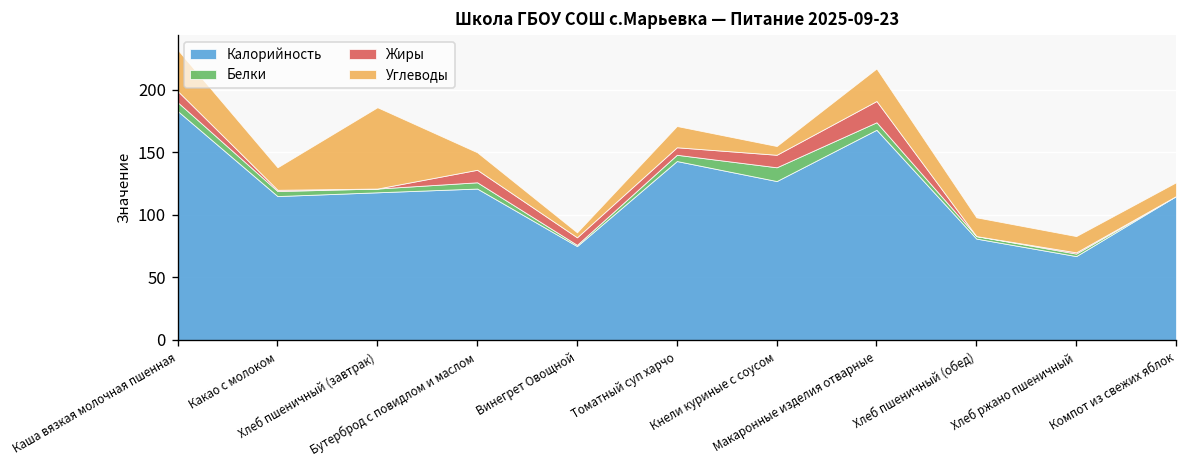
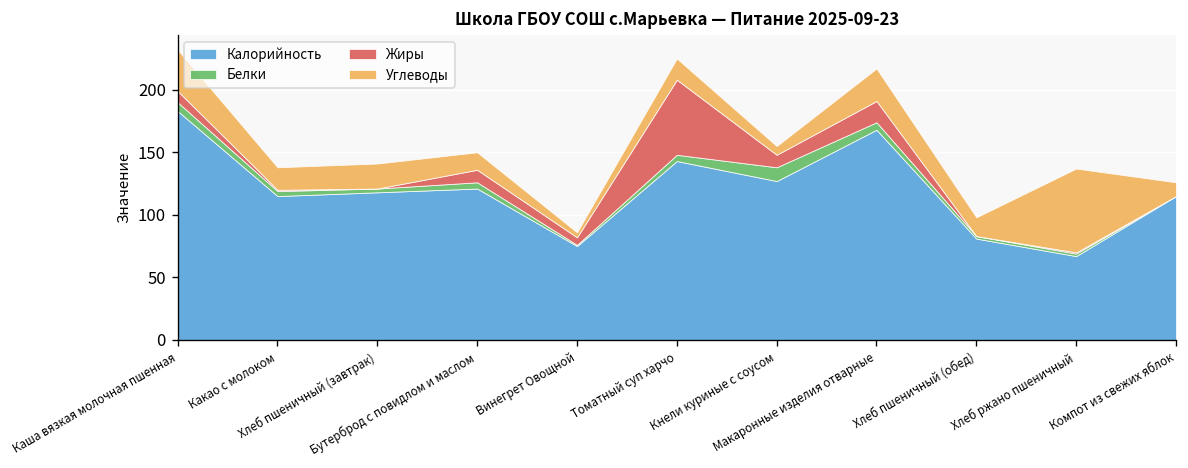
  {
    "Калорийность": {
      "Каша вязкая молочная пшенная": 183,
      "Какао с молоком": 115,
      "Хлеб пшеничный (завтрак)": 118,
      "Бутерброд с повидлом и маслом": 121,
      "Томатный суп харчо": 143,
      "Кнели куриные с соусом": 127,
      "Макаронные изделия отварные": 168
    },
    "Белки": {
      "Каша вязкая молочная пшенная": 7,
      "Бутерброд с повидлом и маслом": 5,
      "Томатный суп харчо": 5,
      "Кнели куриные с соусом": 11,
      "Макаронные изделия отварные": 6
    },
    "Жиры": {
      "Каша вязкая молочная пшенная": 9,
      "Бутерброд с повидлом и маслом": 10,
      "Винегрет Овощной": 6,
-     "Томатный суп харчо": 6,
+     "Томатный суп харчо": 60,
      "Кнели куриные с соусом": 10,
      "Макаронные изделия отварные": 17
    },
    "Углеводы": {
      "Каша вязкая молочная пшенная": 33,
      "Какао с молоком": 18,
-     "Хлеб пшеничный (завтрак)": 65,
+     "Хлеб пшеничный (завтрак)": 20,
      "Бутерброд с повидлом и маслом": 14,
      "Винегрет Овощной": 4,
      "Томатный суп харчо": 17,
      "Кнели куриные с соусом": 7,
      "Макаронные изделия отварные": 26,
      "Хлеб пшеничный (обед)": 15,
-     "Хлеб ржано пшеничный": 13,
+     "Хлеб ржано пшеничный": 67,
      "Компот из свежих яблок": 11
    }
  }
